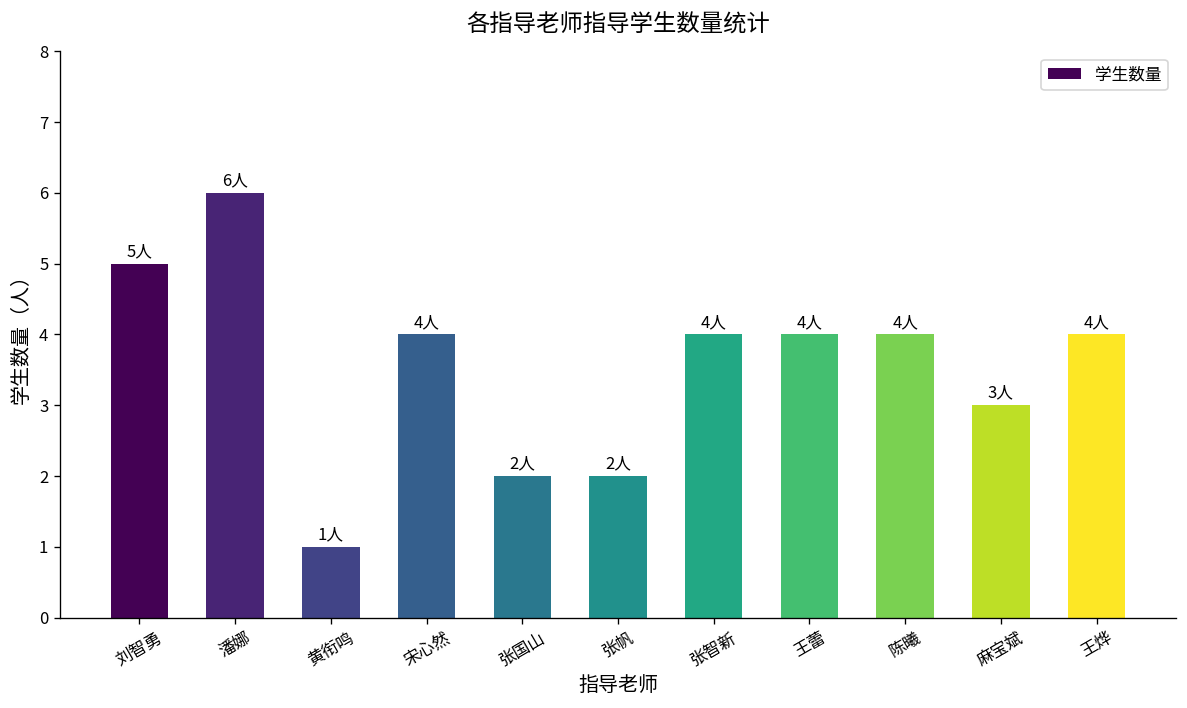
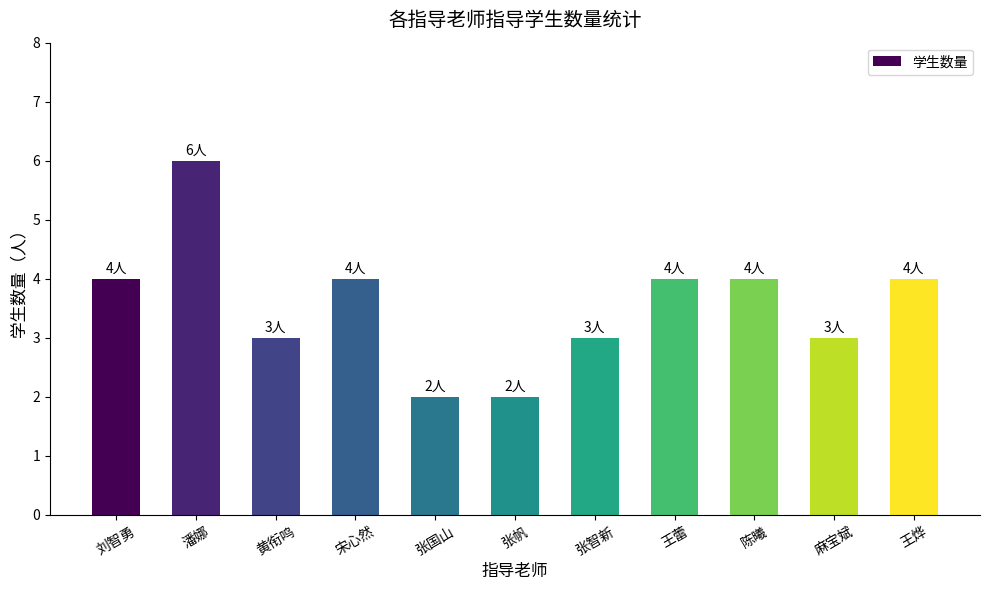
  {
-   "刘智勇": "5人",
+   "刘智勇": "4人",
    "潘娜": "6人",
-   "黄衔鸣": "1人",
+   "黄衔鸣": "3人",
    "宋心然": "4人",
    "张国山": "2人",
    "张帆": "2人",
-   "张智新": "4人",
+   "张智新": "3人",
    "王蕾": "4人",
    "陈曦": "4人",
    "麻宝斌": "3人",
    "王烨": "4人"
  }
